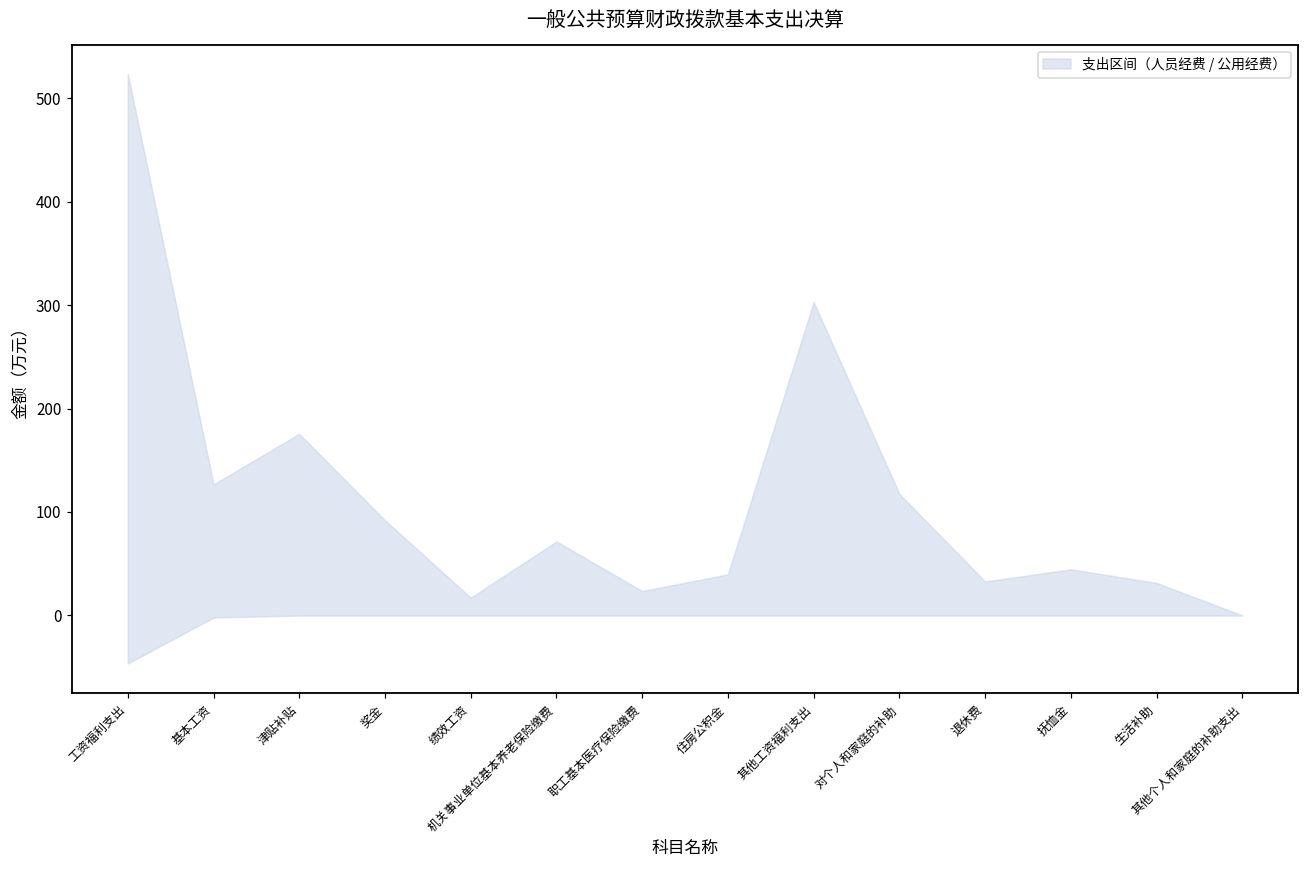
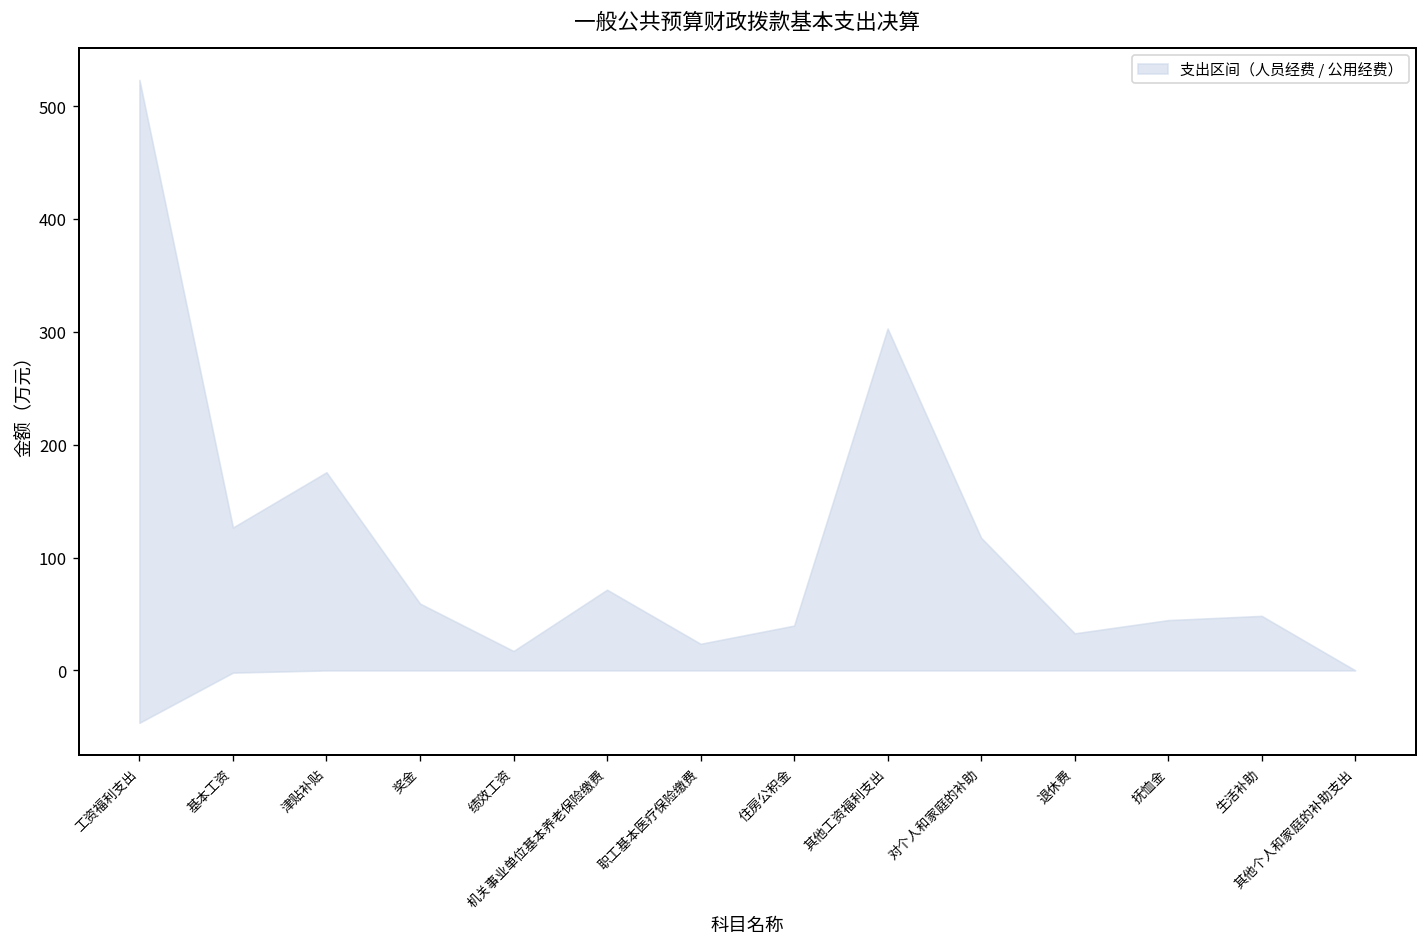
  {
-   "奖金": 90,
-   "生活补助": 30
+   "奖金": 60,
+   "生活补助": 50
  }
